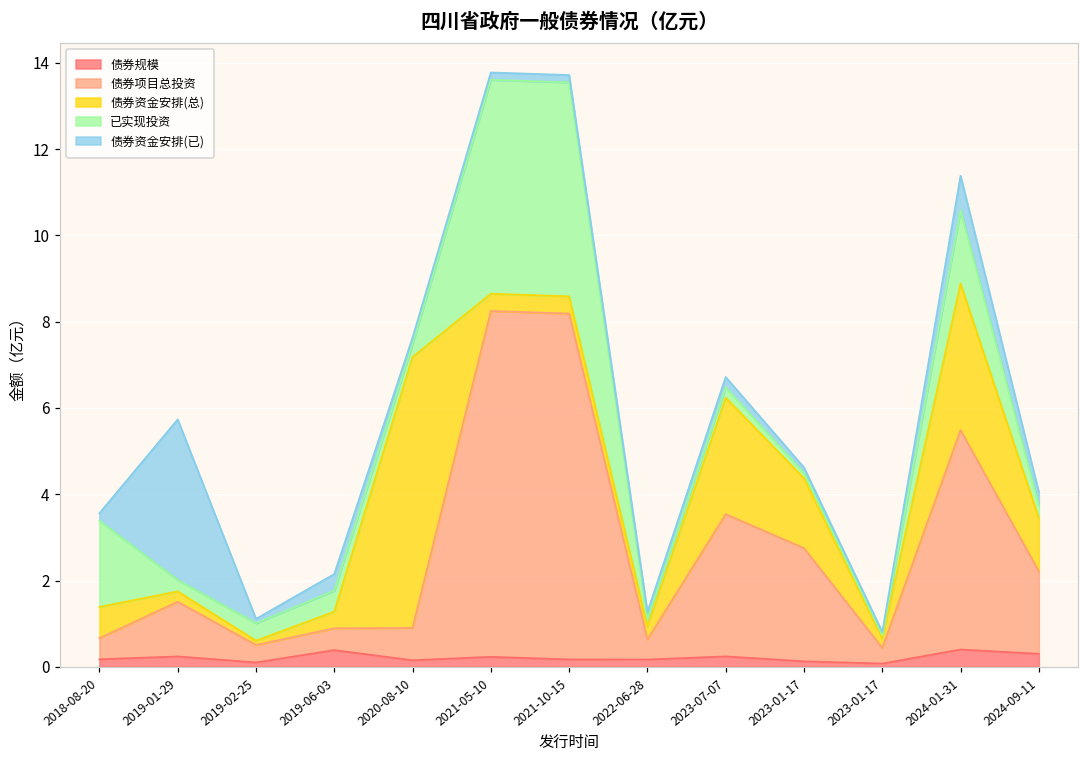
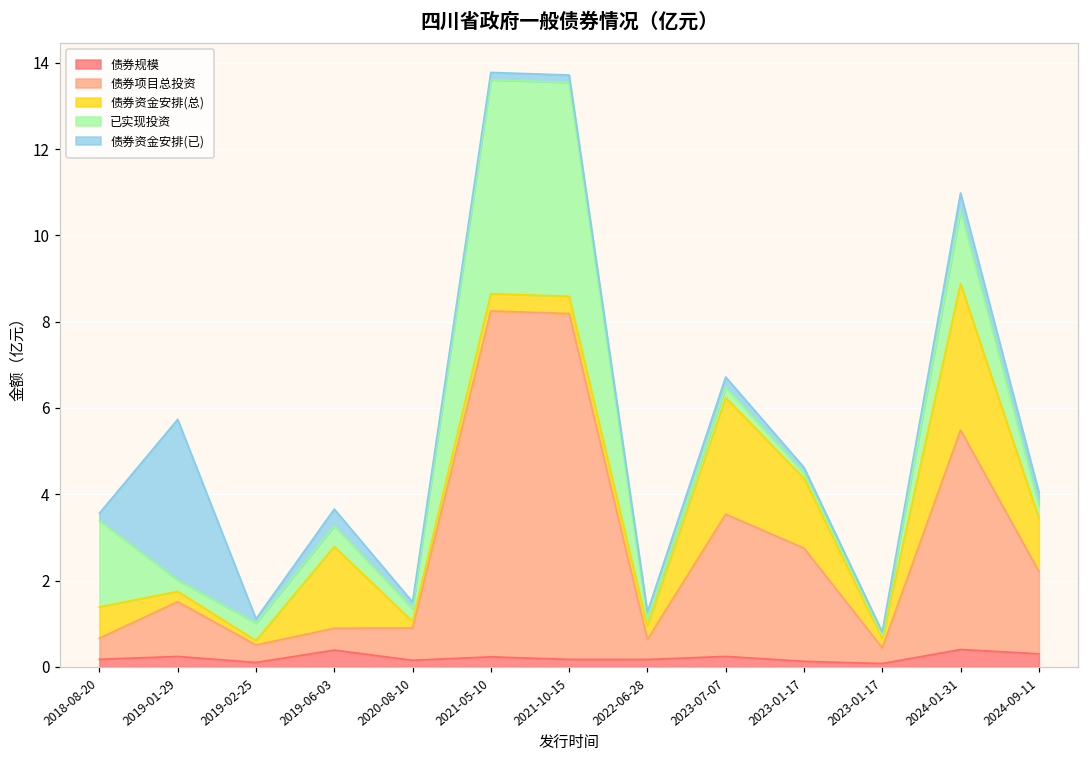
  {
    "债券资金安排(总)": {
      "2018-08-20": 0.7,
      "2019-01-29": 0.2,
      "2019-02-25": 0.1,
-     "2019-06-03": 0.4,
-     "2020-08-10": 6.3,
+     "2019-06-03": 1.9,
+     "2020-08-10": 0.2,
      "2021-05-10": 0.4,
      "2021-10-15": 0.4,
      "2022-06-28": 0.3,
      "2023-07-07": 2.7,
      "2024-01-31": 3.4,
      "2024-09-11": 1.2
    },
    "已实现投资": {
      "2018-08-20": 2.0,
      "2019-01-29": 0.3,
      "2019-02-25": 0.4,
      "2019-06-03": 0.5,
      "2020-08-10": 0.3,
      "2021-05-10": 5.0,
      "2021-10-15": 5.0,
      "2022-06-28": 0.2,
      "2023-07-07": 0.2,
      "2024-01-31": 1.7,
      "2024-09-11": 0.3
    },
    "债券资金安排(已)": {
      "2018-08-20": 0.2,
      "2019-01-29": 3.7,
      "2019-02-25": 0.1,
      "2019-06-03": 0.4,
      "2020-08-10": 0.2,
      "2021-05-10": 0.2,
      "2021-10-15": 0.2,
      "2022-06-28": 0.2,
      "2023-07-07": 0.2,
-     "2024-01-31": 0.8,
+     "2024-01-31": 0.4,
      "2024-09-11": 0.3
    }
  }
